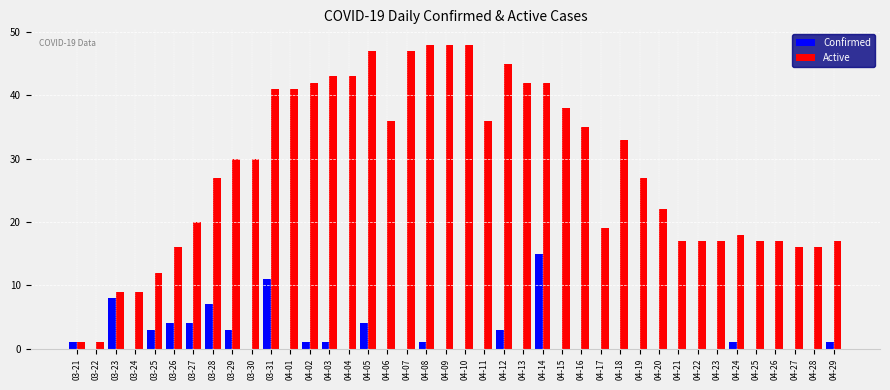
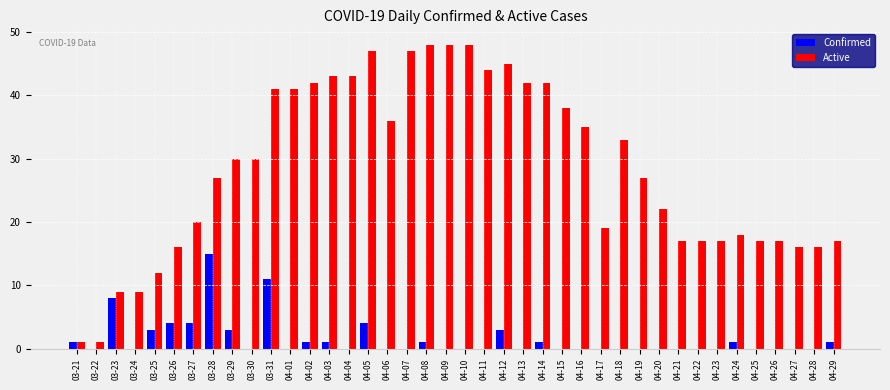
  {
    "Confirmed": {
      "03-21": 1,
      "03-22": 0,
      "03-23": 8,
      "03-24": 0,
      "03-25": 3,
      "03-26": 4,
      "03-27": 4,
-     "03-28": 7,
+     "03-28": 15,
      "03-29": 3,
      "03-30": 0,
      "03-31": 11,
      "04-01": 0,
      "04-02": 1,
      "04-03": 1,
      "04-04": 0,
      "04-05": 4,
      "04-06": 0,
      "04-07": 0,
      "04-08": 1,
      "04-09": 0,
      "04-10": 0,
      "04-11": 0,
      "04-12": 3,
      "04-13": 0,
-     "04-14": 15,
+     "04-14": 1,
      "04-15": 0,
      "04-16": 0,
      "04-17": 0,
      "04-18": 0,
      "04-19": 0,
      "04-20": 0,
      "04-21": 0,
      "04-22": 0,
      "04-23": 0,
      "04-24": 1,
      "04-25": 0,
      "04-26": 0,
      "04-27": 0,
      "04-28": 0,
      "04-29": 1
    },
    "Active": {
      "03-21": 1,
      "03-22": 1,
      "03-23": 9,
      "03-24": 9,
      "03-25": 12,
      "03-26": 16,
      "03-27": 20,
      "03-28": 27,
      "03-29": 30,
      "03-30": 30,
      "03-31": 41,
      "04-01": 41,
      "04-02": 42,
      "04-03": 43,
      "04-04": 43,
      "04-05": 47,
      "04-06": 36,
      "04-07": 47,
      "04-08": 48,
      "04-09": 48,
      "04-10": 48,
-     "04-11": 36,
+     "04-11": 44,
      "04-12": 45,
      "04-13": 42,
      "04-14": 42,
      "04-15": 38,
      "04-16": 35,
      "04-17": 19,
      "04-18": 33,
      "04-19": 27,
      "04-20": 22,
      "04-21": 17,
      "04-22": 17,
      "04-23": 17,
      "04-24": 18,
      "04-25": 17,
      "04-26": 17,
      "04-27": 16,
      "04-28": 16,
      "04-29": 17
    }
  }
